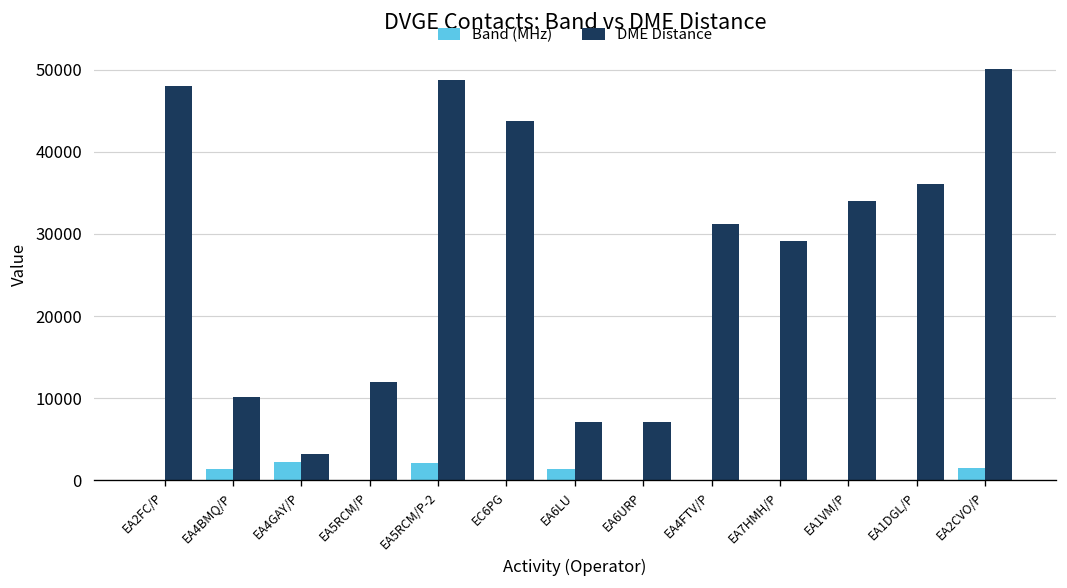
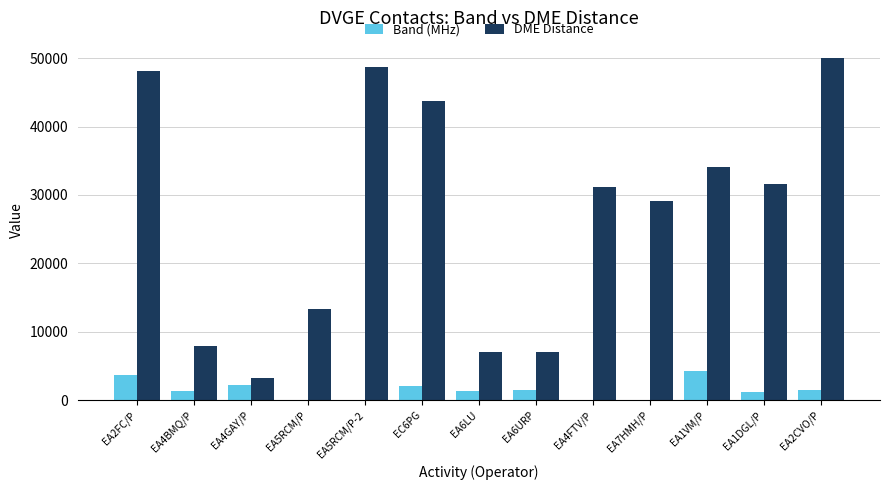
  {
    "Band (MHz)": {
-     "EA2FC/P": 0,
+     "EA2FC/P": 4000,
      "EA4BMQ/P": 1000,
      "EA4GAY/P": 2000,
-     "EA5RCM/P-2": 2000,
-     "EC6PG": 0,
+     "EA5RCM/P-2": 0,
+     "EC6PG": 2000,
      "EA6LU": 1000,
-     "EA6URP": 0,
-     "EA1VM/P": 0,
-     "EA1DGL/P": 0,
+     "EA6URP": 2000,
+     "EA1VM/P": 4000,
+     "EA1DGL/P": 1000,
      "EA2CVO/P": 1000
    },
    "DME Distance": {
      "EA2FC/P": 48000,
-     "EA4BMQ/P": 10000,
+     "EA4BMQ/P": 8000,
      "EA4GAY/P": 3000,
-     "EA5RCM/P": 12000,
+     "EA5RCM/P": 13000,
      "EA5RCM/P-2": 49000,
      "EC6PG": 44000,
      "EA6LU": 7000,
      "EA6URP": 7000,
      "EA4FTV/P": 31000,
      "EA7HMH/P": 29000,
      "EA1VM/P": 34000,
-     "EA1DGL/P": 36000,
+     "EA1DGL/P": 32000,
      "EA2CVO/P": 50000
    }
  }
